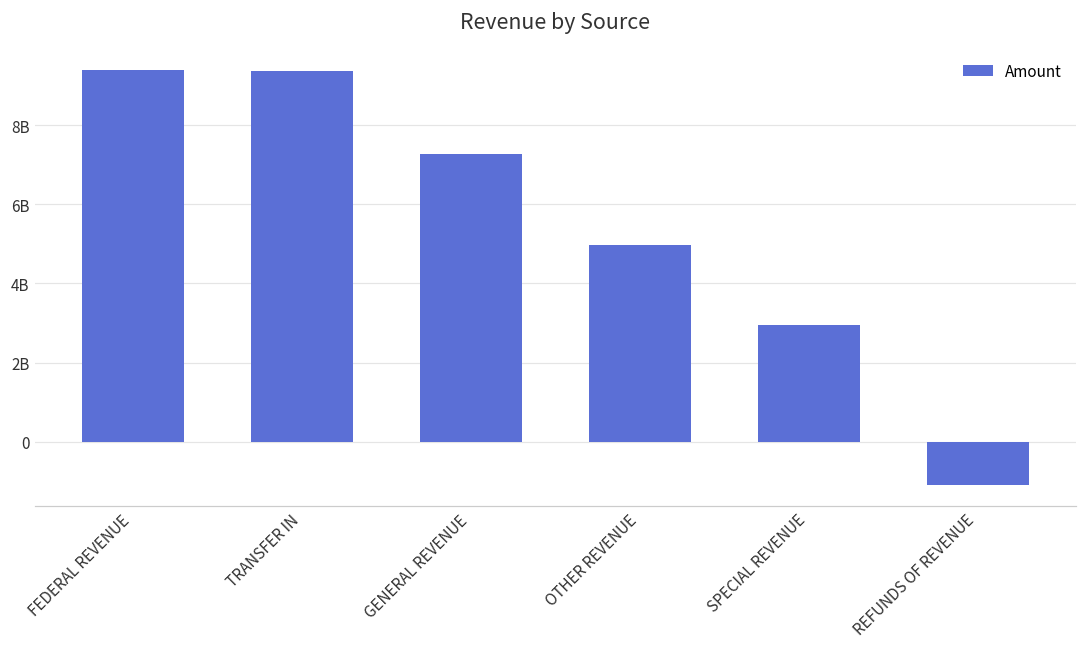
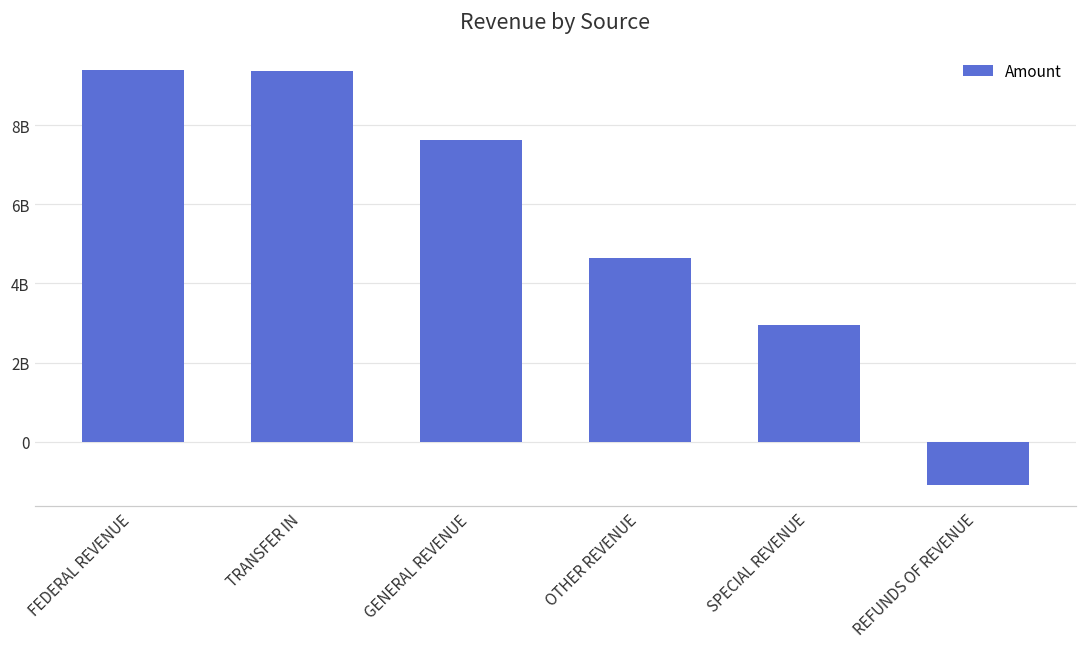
  {
    "FEDERAL REVENUE": 9400000000,
    "TRANSFER IN": 9400000000,
-   "GENERAL REVENUE": 7300000000,
-   "OTHER REVENUE": 5000000000,
+   "GENERAL REVENUE": 7600000000,
+   "OTHER REVENUE": 4700000000,
    "SPECIAL REVENUE": 3000000000,
    "REFUNDS OF REVENUE": -1100000000
  }
